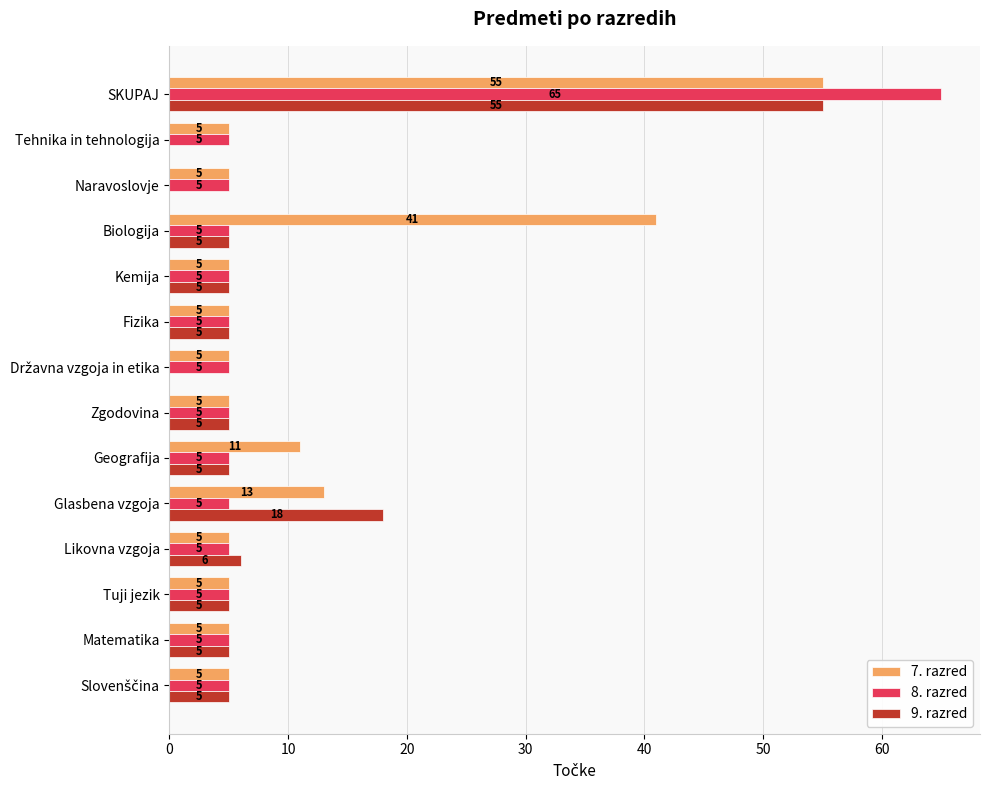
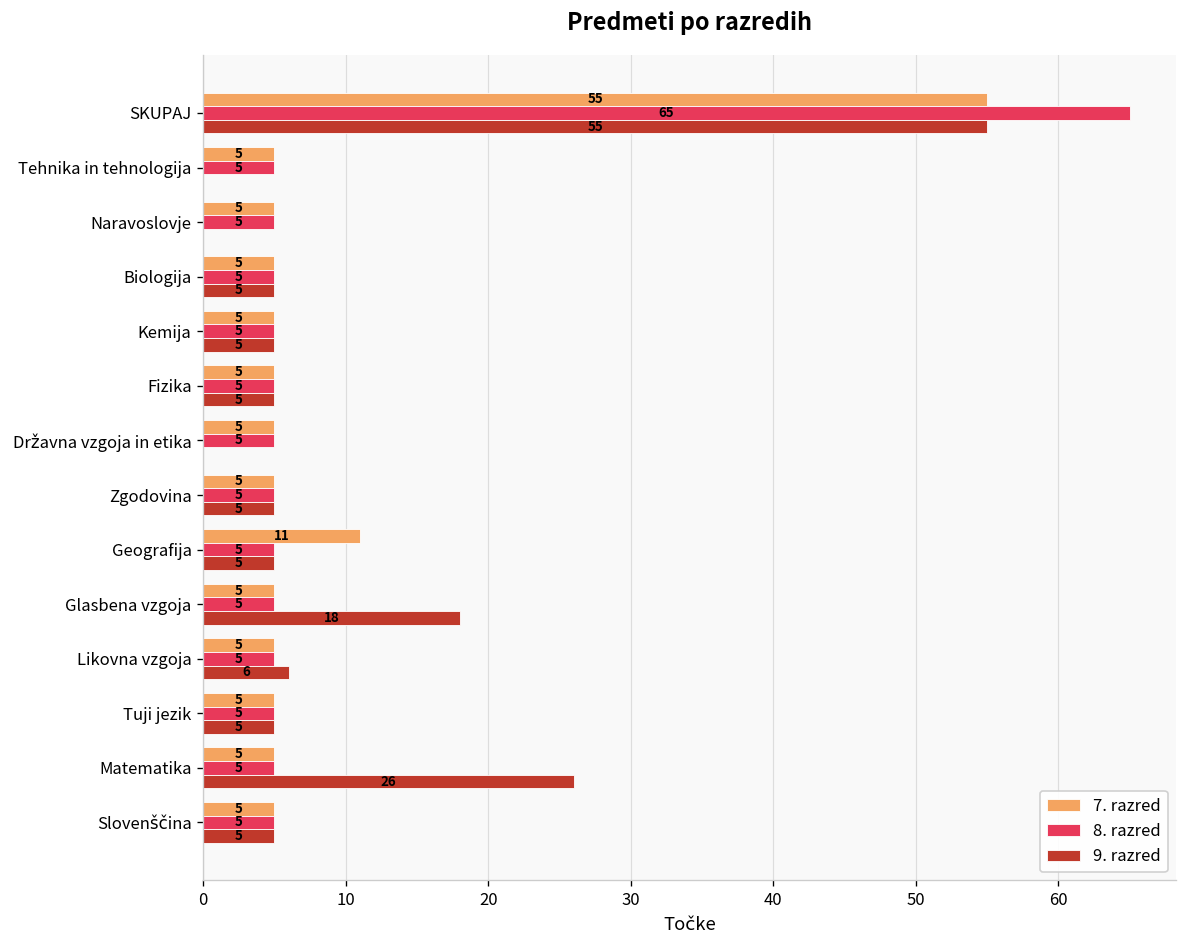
  {
    "7. razred": {
      "SKUPAJ": 55,
      "Tehnika in tehnologija": 5,
      "Naravoslovje": 5,
-     "Biologija": 41,
+     "Biologija": 5,
      "Kemija": 5,
      "Fizika": 5,
      "Državna vzgoja in etika": 5,
      "Zgodovina": 5,
      "Geografija": 11,
-     "Glasbena vzgoja": 13,
+     "Glasbena vzgoja": 5,
      "Likovna vzgoja": 5,
      "Tuji jezik": 5,
      "Matematika": 5,
      "Slovenščina": 5
    },
    "8. razred": {
      "SKUPAJ": 65,
      "Tehnika in tehnologija": 5,
      "Naravoslovje": 5,
      "Biologija": 5,
      "Kemija": 5,
      "Fizika": 5,
      "Državna vzgoja in etika": 5,
      "Zgodovina": 5,
      "Geografija": 5,
      "Glasbena vzgoja": 5,
      "Likovna vzgoja": 5,
      "Tuji jezik": 5,
      "Matematika": 5,
      "Slovenščina": 5
    },
    "9. razred": {
      "SKUPAJ": 55,
      "Biologija": 5,
      "Kemija": 5,
      "Fizika": 5,
      "Zgodovina": 5,
      "Geografija": 5,
      "Glasbena vzgoja": 18,
      "Likovna vzgoja": 6,
      "Tuji jezik": 5,
-     "Matematika": 5,
+     "Matematika": 26,
      "Slovenščina": 5
    }
  }
